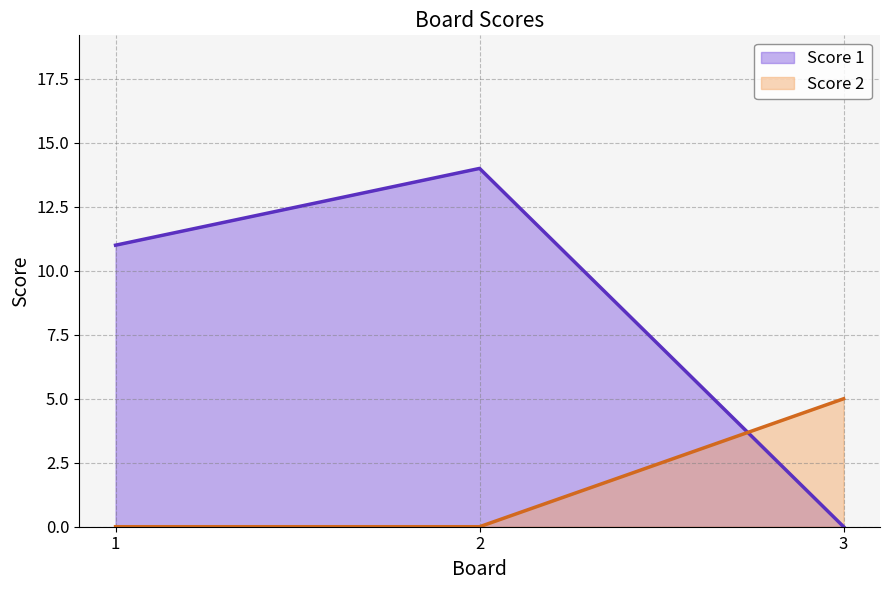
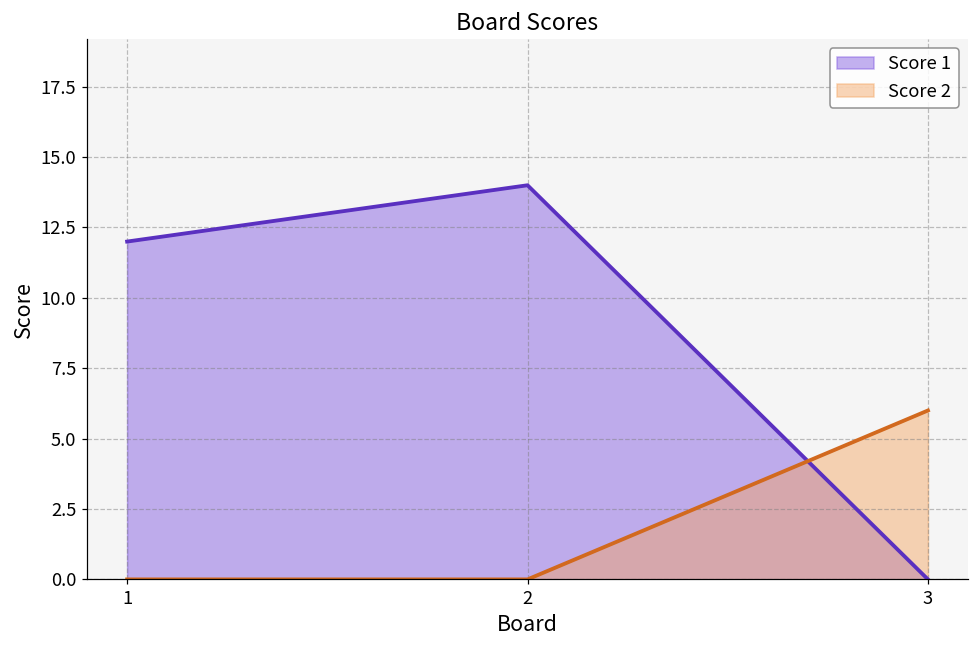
  {
    "Score 1": {
-     "1": 11,
+     "1": 12,
      "2": 14,
      "3": 0
    },
    "Score 2": {
      "1": 0,
      "2": 0,
-     "3": 5
+     "3": 6
    }
  }
